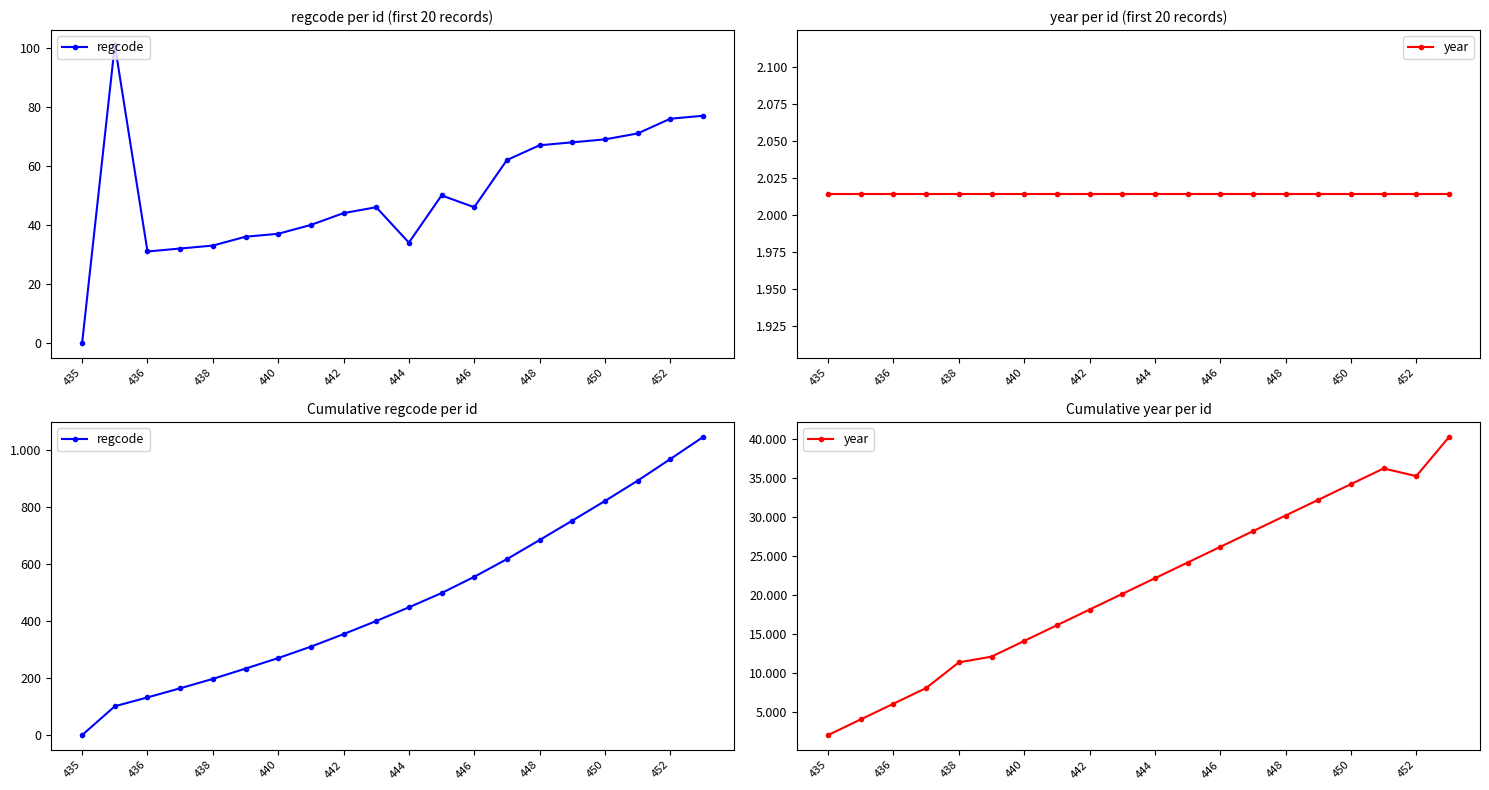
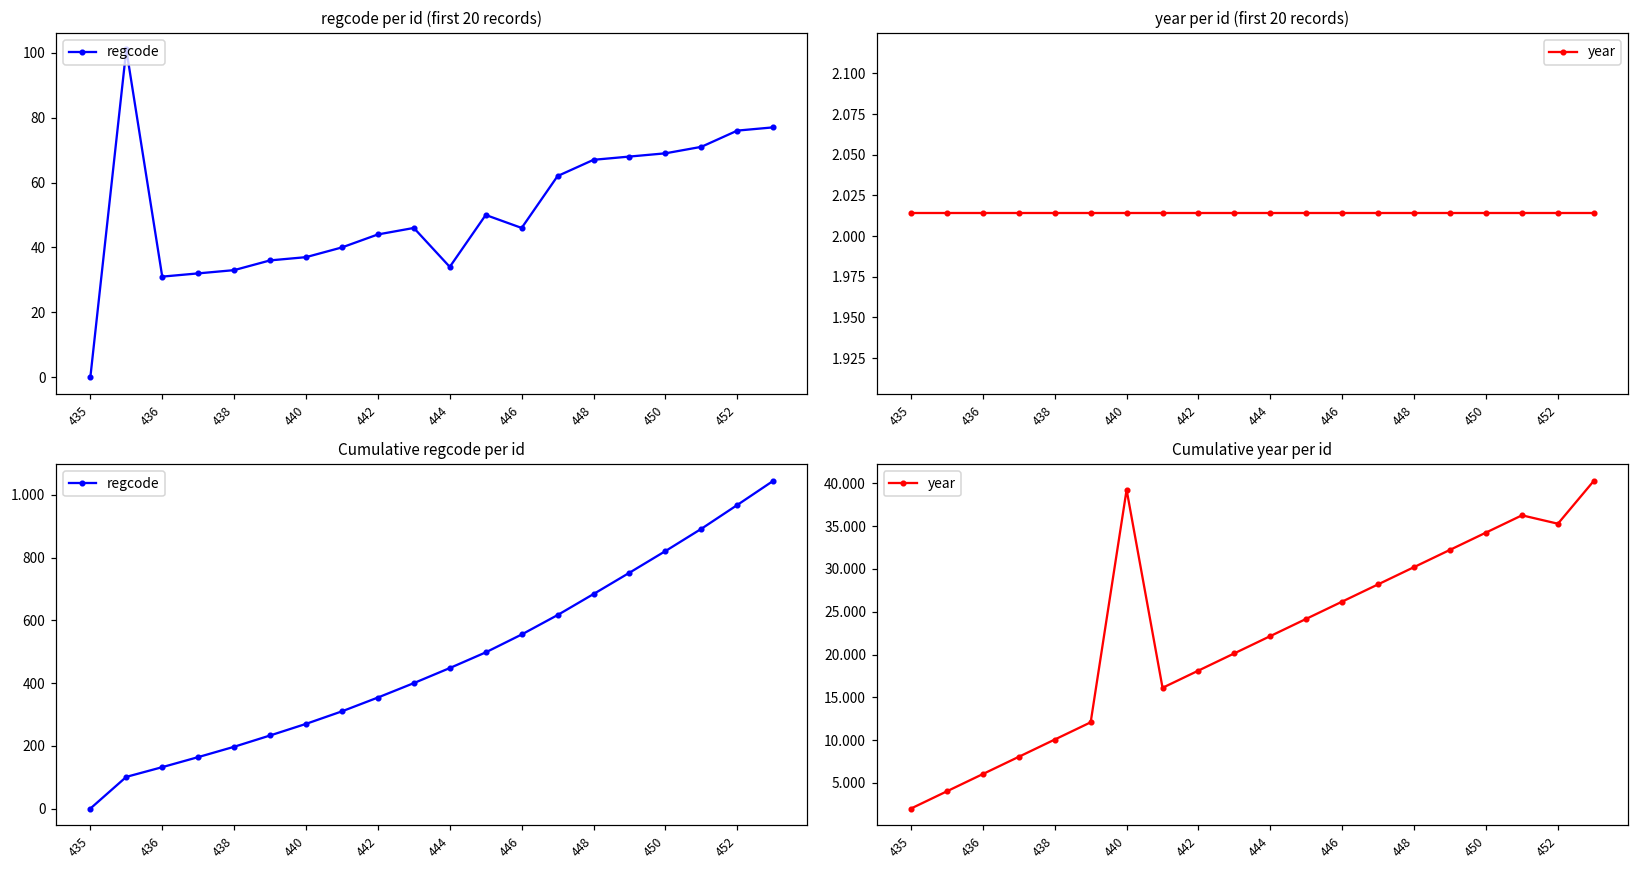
  {
    "regcode per id (first 20 records)": {
      "435": 0,
      "436": 31,
      "438": 33,
      "440": 37,
      "442": 44,
      "444": 34,
      "446": 46,
      "448": 67,
      "450": 69,
      "452": 76
    },
    "year per id (first 20 records)": {
      "435": 2.014,
      "436": 2.014,
      "438": 2.014,
      "440": 2.014,
      "442": 2.014,
      "444": 2.014,
      "446": 2.014,
      "448": 2.014,
      "450": 2.014,
      "452": 2.014
    },
    "Cumulative year per id": {
      "435": 2,
      "436": 6,
-     "438": 11,
-     "440": 14,
+     "438": 10,
+     "440": 39,
      "442": 18,
      "444": 22,
      "446": 26,
      "448": 30,
      "450": 34,
      "452": 35
    }
  }
